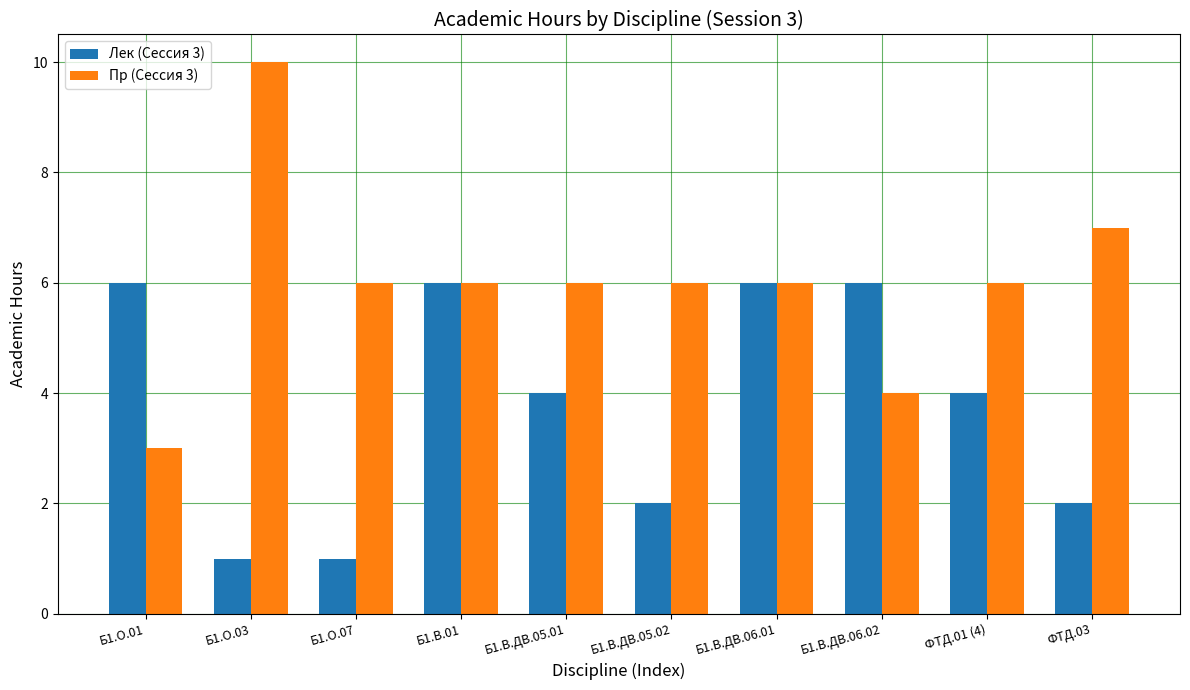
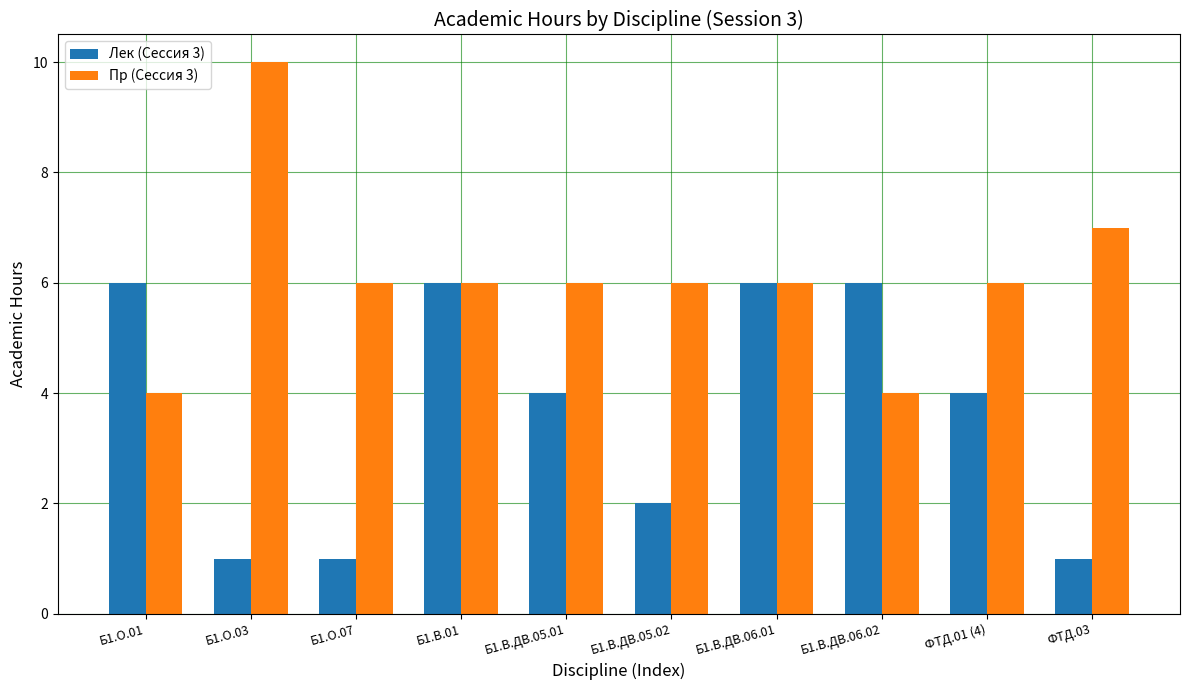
  {
    "Лек (Сессия 3)": {
      "Б1.О.01": 6,
      "Б1.О.03": 1,
      "Б1.О.07": 1,
      "Б1.В.01": 6,
      "Б1.В.ДВ.05.01": 4,
      "Б1.В.ДВ.05.02": 2,
      "Б1.В.ДВ.06.01": 6,
      "Б1.В.ДВ.06.02": 6,
      "ФТД.01 (4)": 4,
-     "ФТД.03": 2
+     "ФТД.03": 1
    },
    "Пр (Сессия 3)": {
-     "Б1.О.01": 3,
+     "Б1.О.01": 4,
      "Б1.О.03": 10,
      "Б1.О.07": 6,
      "Б1.В.01": 6,
      "Б1.В.ДВ.05.01": 6,
      "Б1.В.ДВ.05.02": 6,
      "Б1.В.ДВ.06.01": 6,
      "Б1.В.ДВ.06.02": 4,
      "ФТД.01 (4)": 6,
      "ФТД.03": 7
    }
  }
